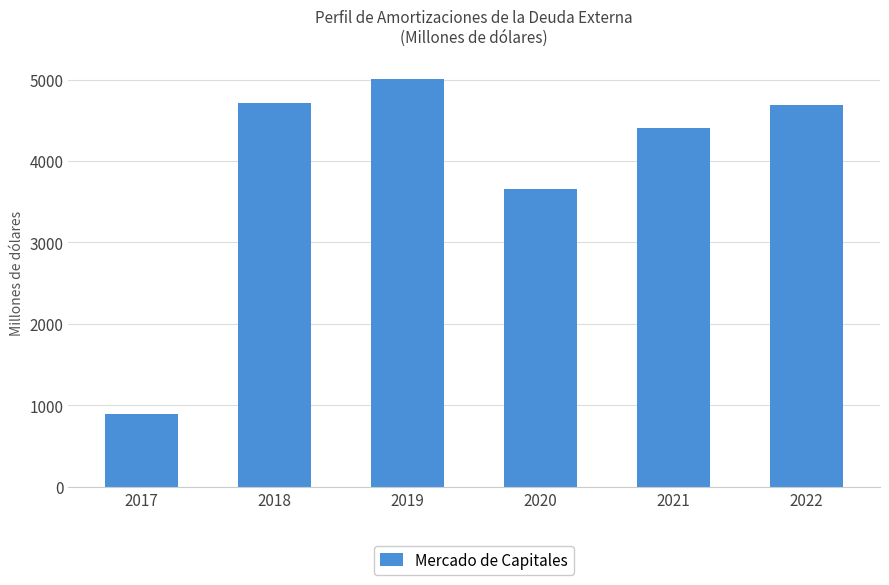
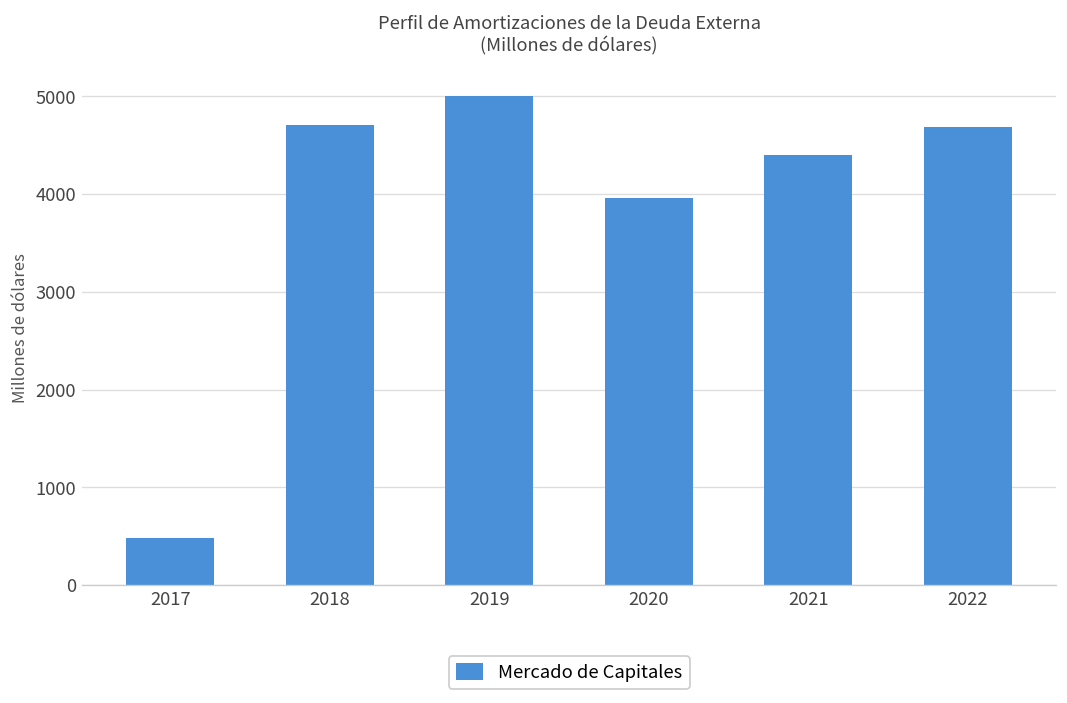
  {
-   "2017": 900,
+   "2017": 500,
    "2018": 4700,
    "2019": 5000,
-   "2020": 3700,
+   "2020": 4000,
    "2021": 4400,
    "2022": 4700
  }
